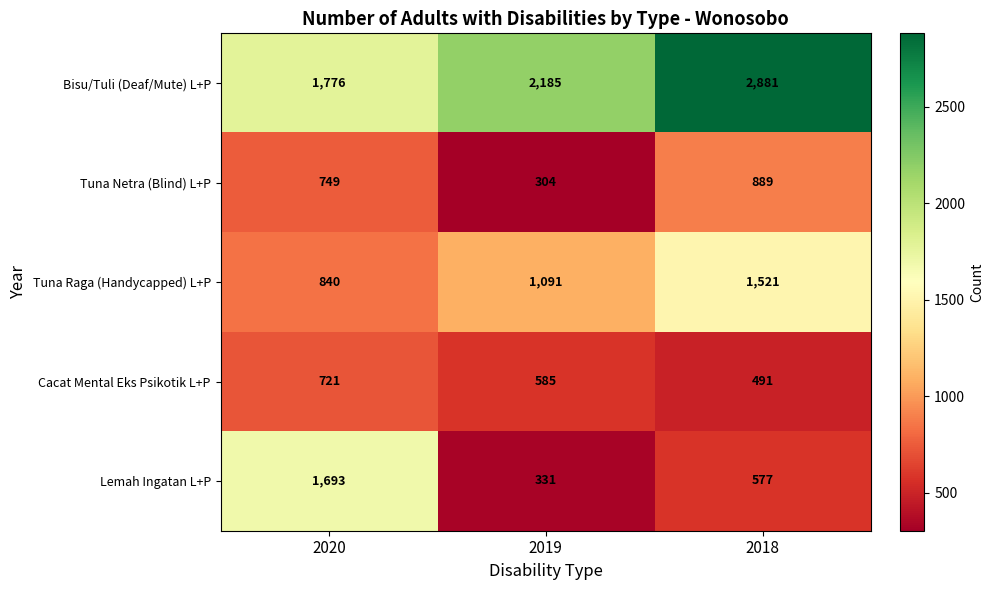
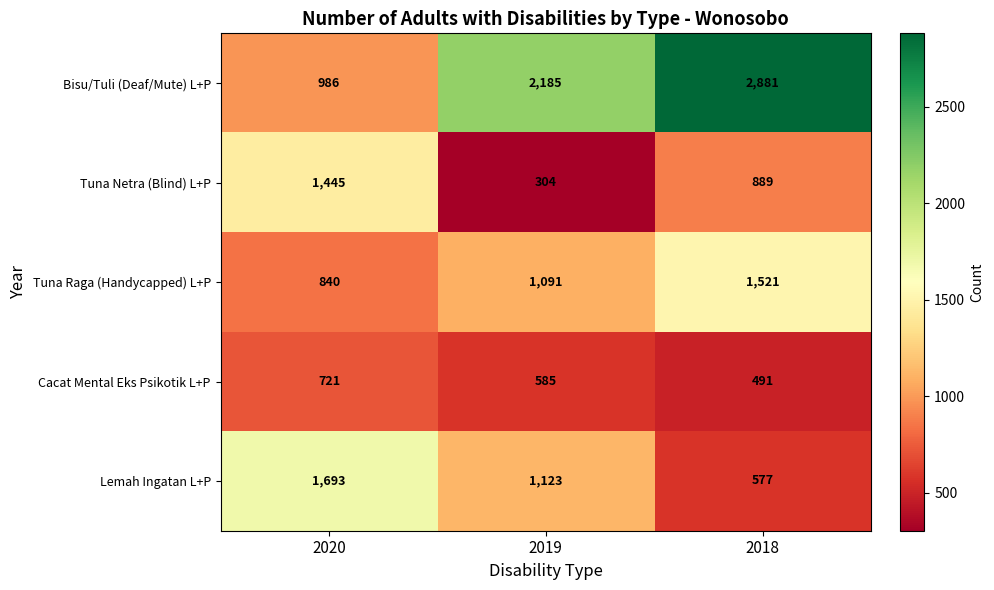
  {
    "Bisu/Tuli (Deaf/Mute) L+P": {
-     "2020": "1,776",
+     "2020": "986",
      "2019": "2,185",
      "2018": "2,881"
    },
    "Tuna Netra (Blind) L+P": {
-     "2020": "749",
+     "2020": "1,445",
      "2019": "304",
      "2018": "889"
    },
    "Tuna Raga (Handycapped) L+P": {
      "2020": "840",
      "2019": "1,091",
      "2018": "1,521"
    },
    "Cacat Mental Eks Psikotik L+P": {
      "2020": "721",
      "2019": "585",
      "2018": "491"
    },
    "Lemah Ingatan L+P": {
      "2020": "1,693",
-     "2019": "331",
+     "2019": "1,123",
      "2018": "577"
    }
  }
